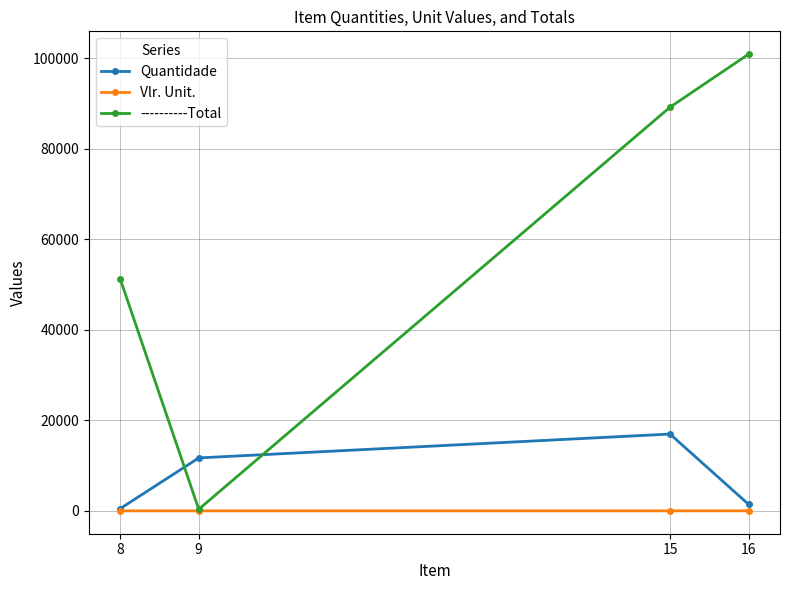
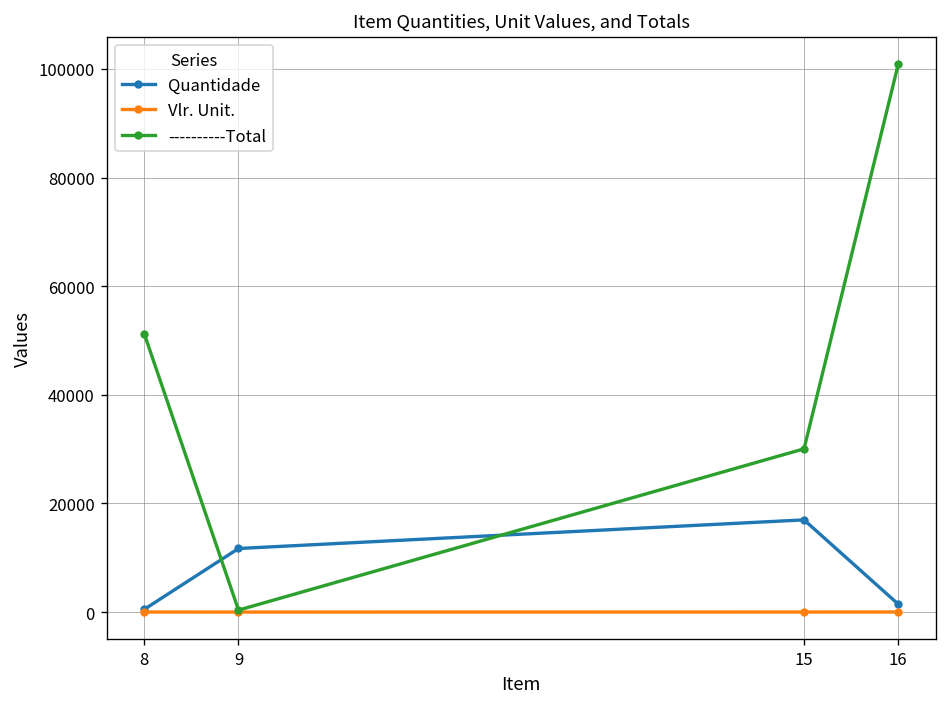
  {
    "Quantidade": {
      "9": 12000,
      "15": 17000,
      "16": 1000
    },
    "Vlr. Unit.": {
      "15": 0,
      "16": 0
    },
    "----------Total": {
      "8": 51000,
-     "15": 89000,
+     "15": 30000,
      "16": 101000
    }
  }
